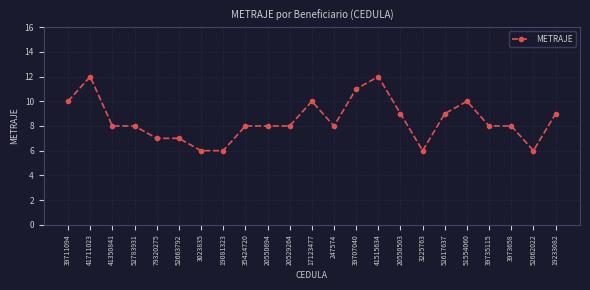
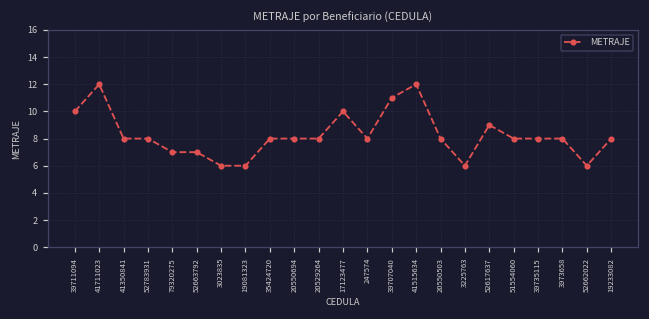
  {
    "39711094": 10,
    "41711023": 12,
    "41350841": 8,
    "52783931": 8,
    "79320275": 7,
    "52663792": 7,
    "3023835": 6,
    "19081323": 6,
    "35424720": 8,
    "20550694": 8,
    "20529264": 8,
    "17123477": 10,
    "247574": 8,
    "39707040": 11,
    "41515634": 12,
-   "20550503": 9,
+   "20550503": 8,
    "3225763": 6,
    "52617637": 9,
-   "51554060": 10,
+   "51554060": 8,
    "39735115": 8,
    "3973658": 8,
    "52662022": 6,
-   "19233082": 9
+   "19233082": 8
  }
